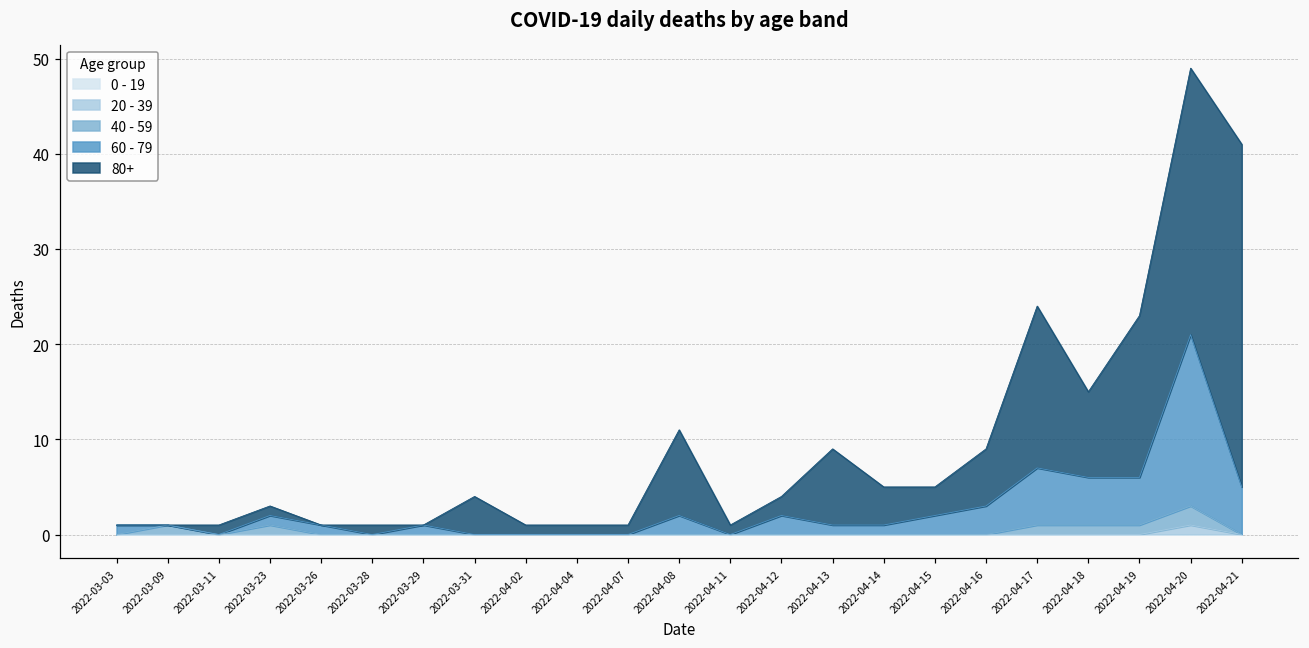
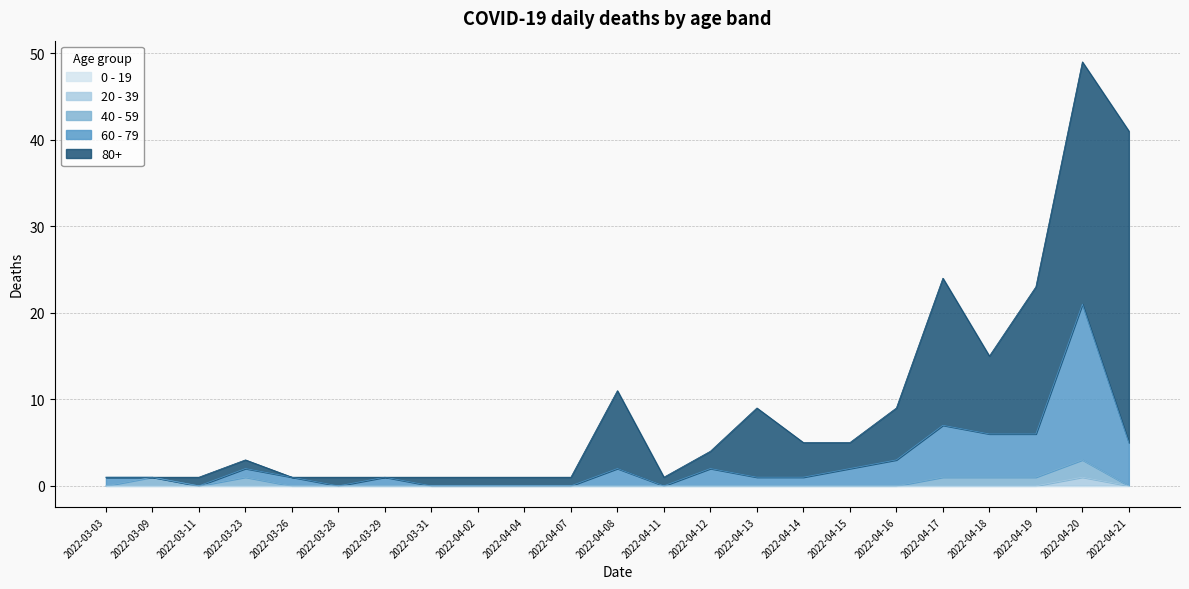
  {
    "80+": {
      "2022-03-11": 1,
      "2022-03-23": 1,
      "2022-03-28": 1,
-     "2022-03-31": 4,
+     "2022-03-31": 1,
      "2022-04-02": 1,
      "2022-04-04": 1,
      "2022-04-07": 1,
      "2022-04-08": 9,
      "2022-04-11": 1,
      "2022-04-12": 2,
      "2022-04-13": 8,
      "2022-04-14": 4,
      "2022-04-15": 3,
      "2022-04-16": 6,
      "2022-04-17": 17,
      "2022-04-18": 9,
      "2022-04-19": 17,
      "2022-04-20": 28,
      "2022-04-21": 36
    }
  }
